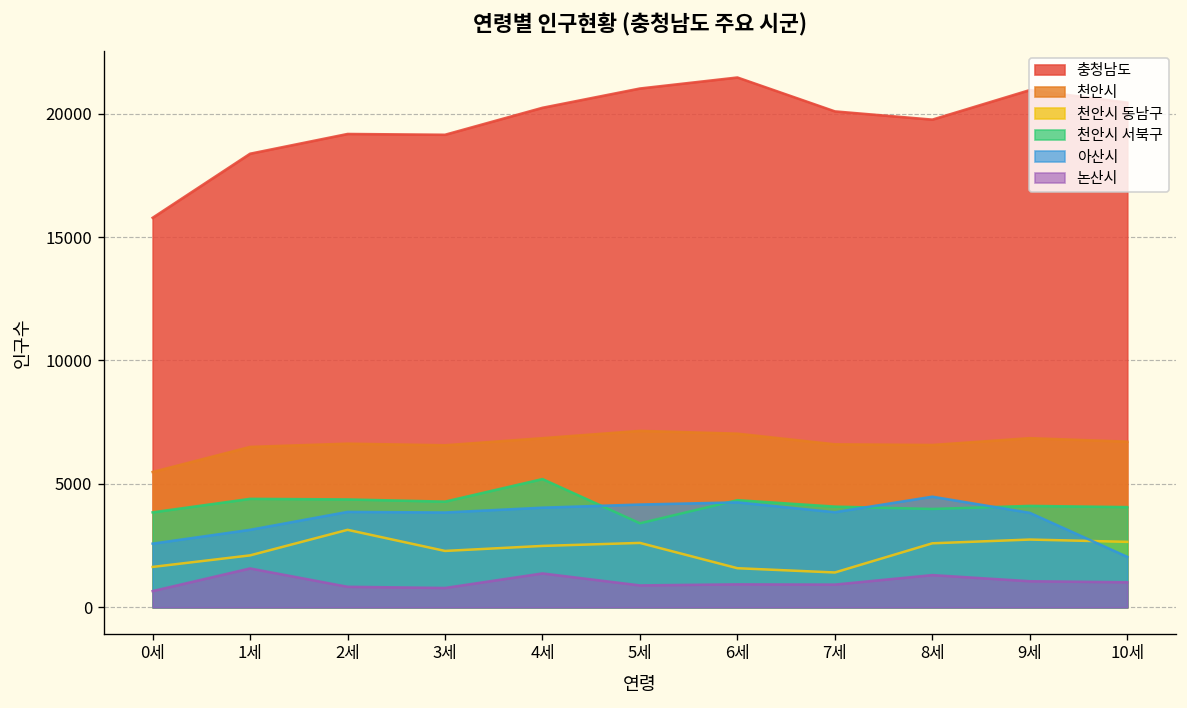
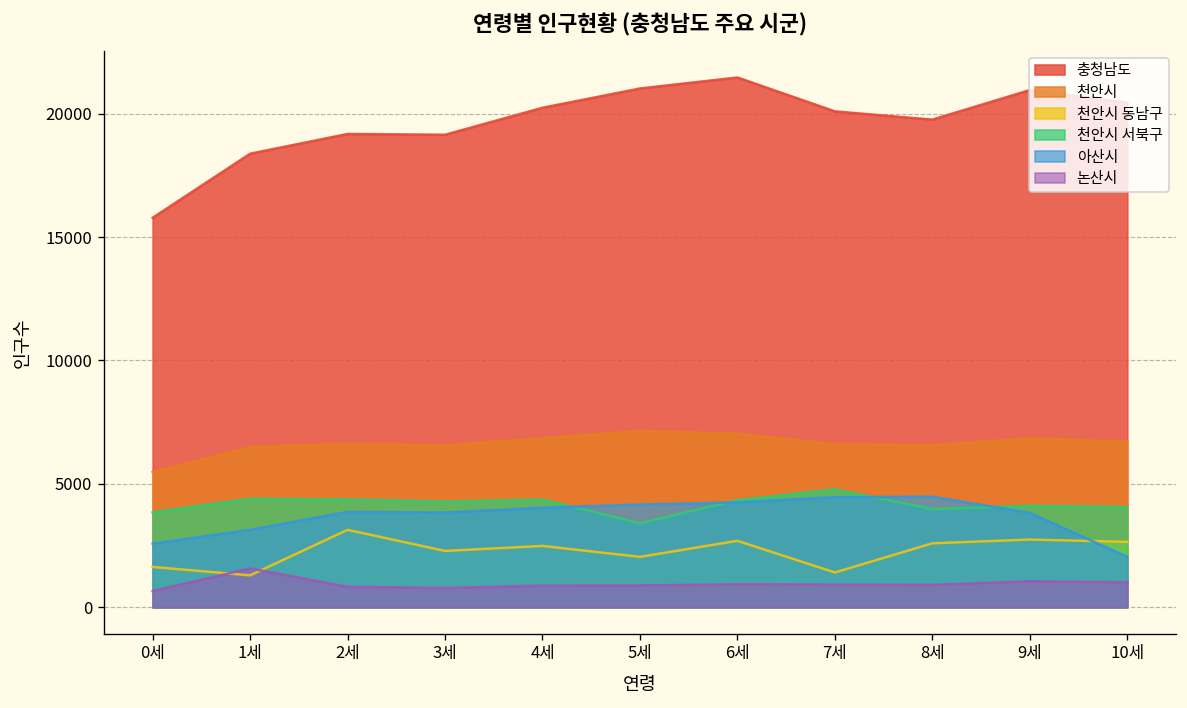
  {
    "천안시 동남구": {
      "0세": 1600,
-     "1세": 2100,
+     "1세": 1300,
      "2세": 3100,
      "3세": 2300,
      "4세": 2500,
-     "5세": 2600,
-     "6세": 1600,
+     "5세": 2000,
+     "6세": 2700,
      "7세": 1400,
      "8세": 2600,
      "9세": 2700,
      "10세": 2700
    },
    "천안시 서북구": {
      "0세": 3800,
      "1세": 4400,
      "2세": 4400,
      "3세": 4300,
-     "4세": 5200,
+     "4세": 4400,
      "5세": 3400,
-     "7세": 4100,
+     "7세": 4800,
      "8세": 4000,
      "9세": 4100,
      "10세": 4100
    },
    "아산시": {
      "0세": 2600,
      "1세": 3100,
      "2세": 3900,
      "3세": 3800,
      "4세": 4000,
      "5세": 4200,
-     "7세": 3900,
+     "7세": 4500,
      "8세": 4500,
      "9세": 3800,
      "10세": 2000
    },
    "논산시": {
      "0세": 700,
      "1세": 1600,
      "2세": 800,
      "3세": 800,
-     "4세": 1400,
+     "4세": 900,
      "5세": 900,
      "6세": 900,
      "7세": 900,
-     "8세": 1300,
+     "8세": 900,
      "9세": 1100,
      "10세": 1000
    }
  }
